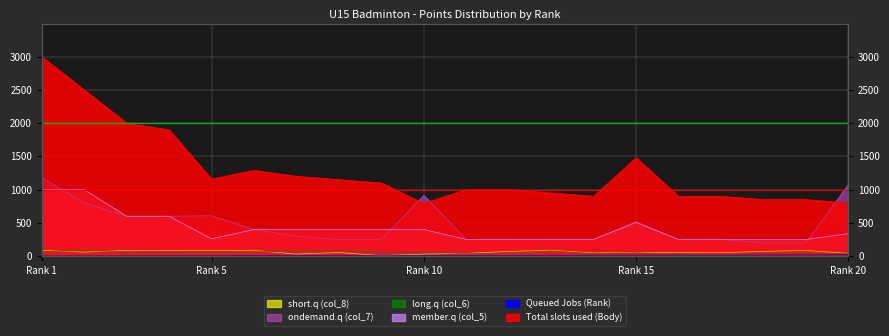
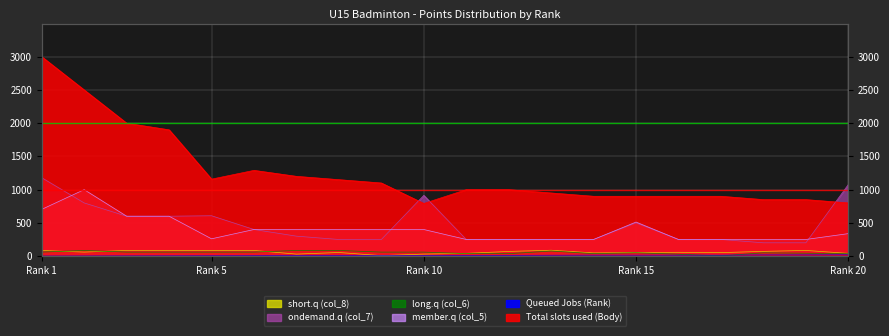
  {
    "ondemand.q (col_7)": {
      "Rank 1": 1200,
      "Rank 5": 600,
      "Rank 10": 900,
      "Rank 20": 1100
    },
    "member.q (col_5)": {
-     "Rank 1": 1000,
+     "Rank 1": 700,
      "Rank 5": 300,
      "Rank 10": 400,
      "Rank 20": 300
    },
    "Queued Jobs (Rank)": {
      "Rank 1": 0,
      "Rank 5": 0
    },
    "Total slots used (Body)": {
      "Rank 1": 3000,
      "Rank 5": 1200,
      "Rank 10": 800,
-     "Rank 15": 1500,
+     "Rank 15": 900,
      "Rank 20": 800
    }
  }
